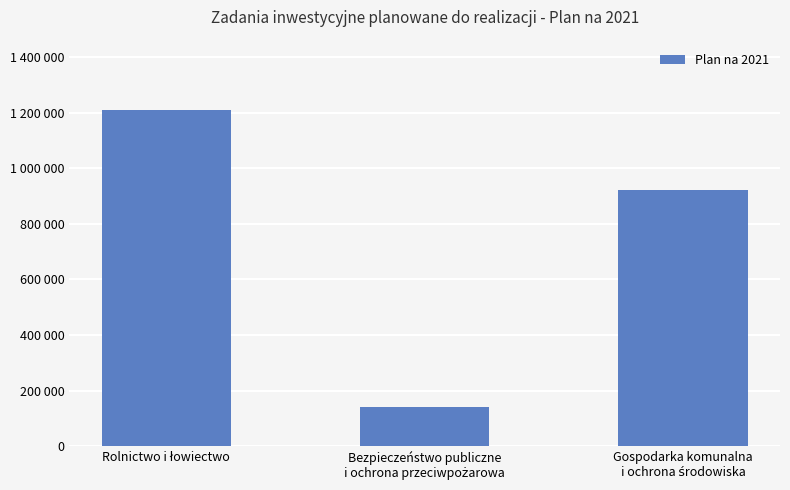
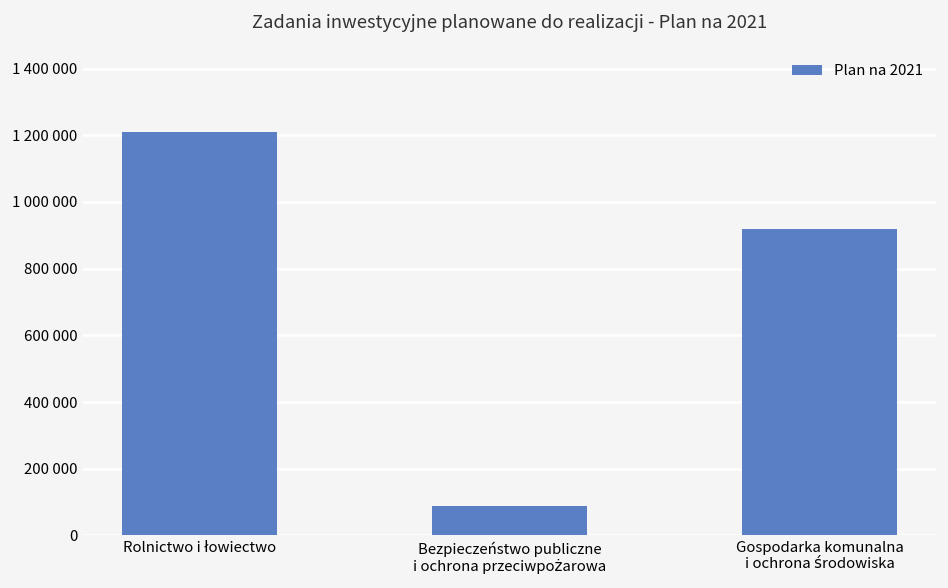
  {
    "Rolnictwo i łowiectwo": 1210000,
-   "Bezpieczeństwo publiczne i ochrona przeciwpożarowa": 140000,
+   "Bezpieczeństwo publiczne i ochrona przeciwpożarowa": 90000,
    "Gospodarka komunalna i ochrona środowiska": 920000
  }
